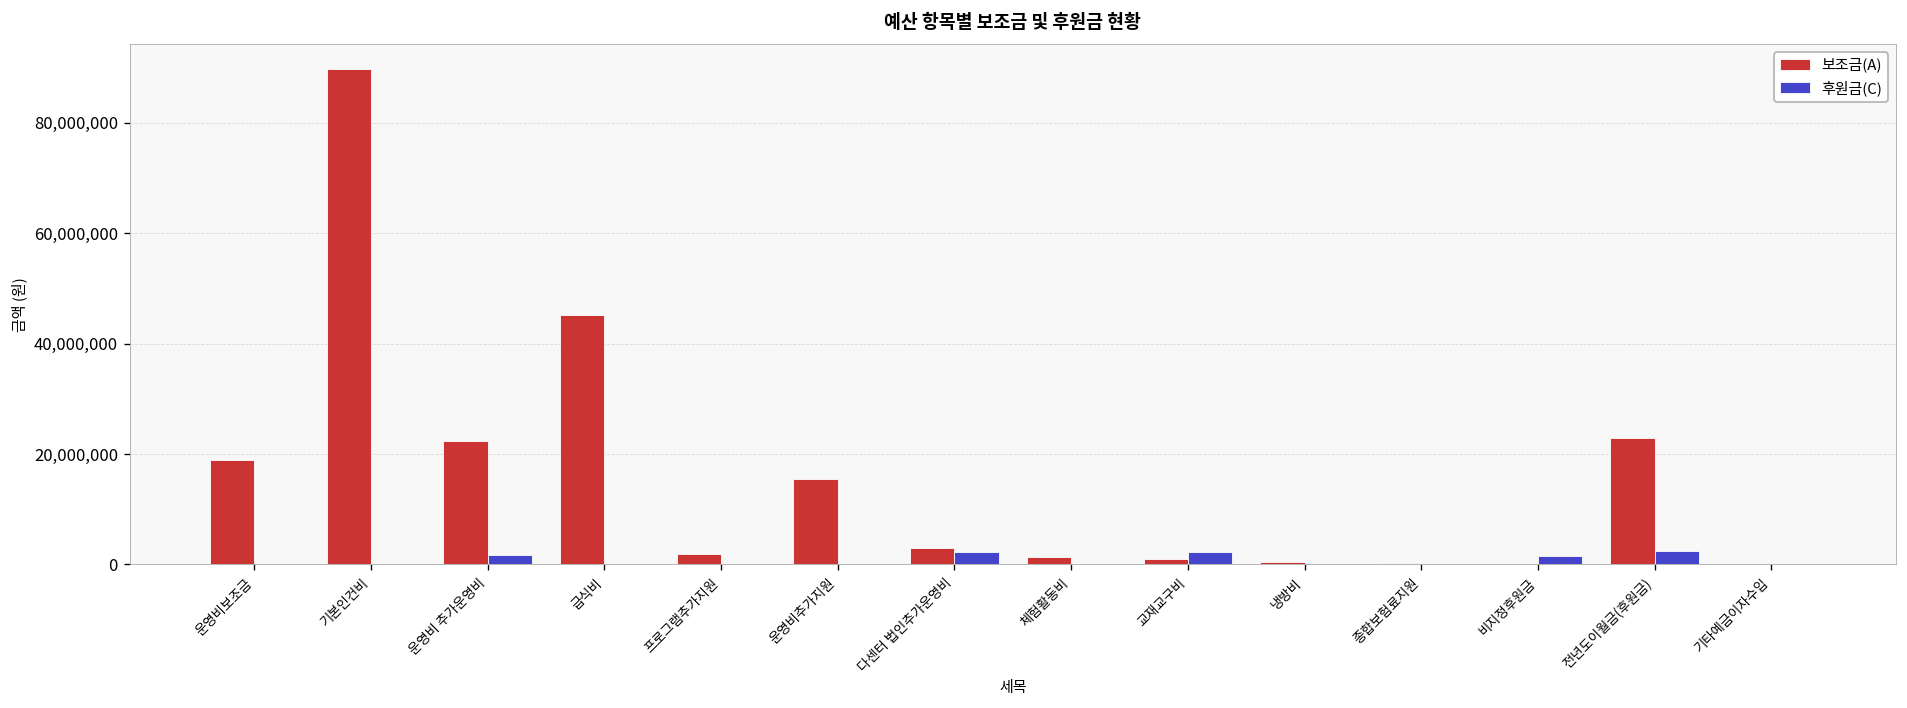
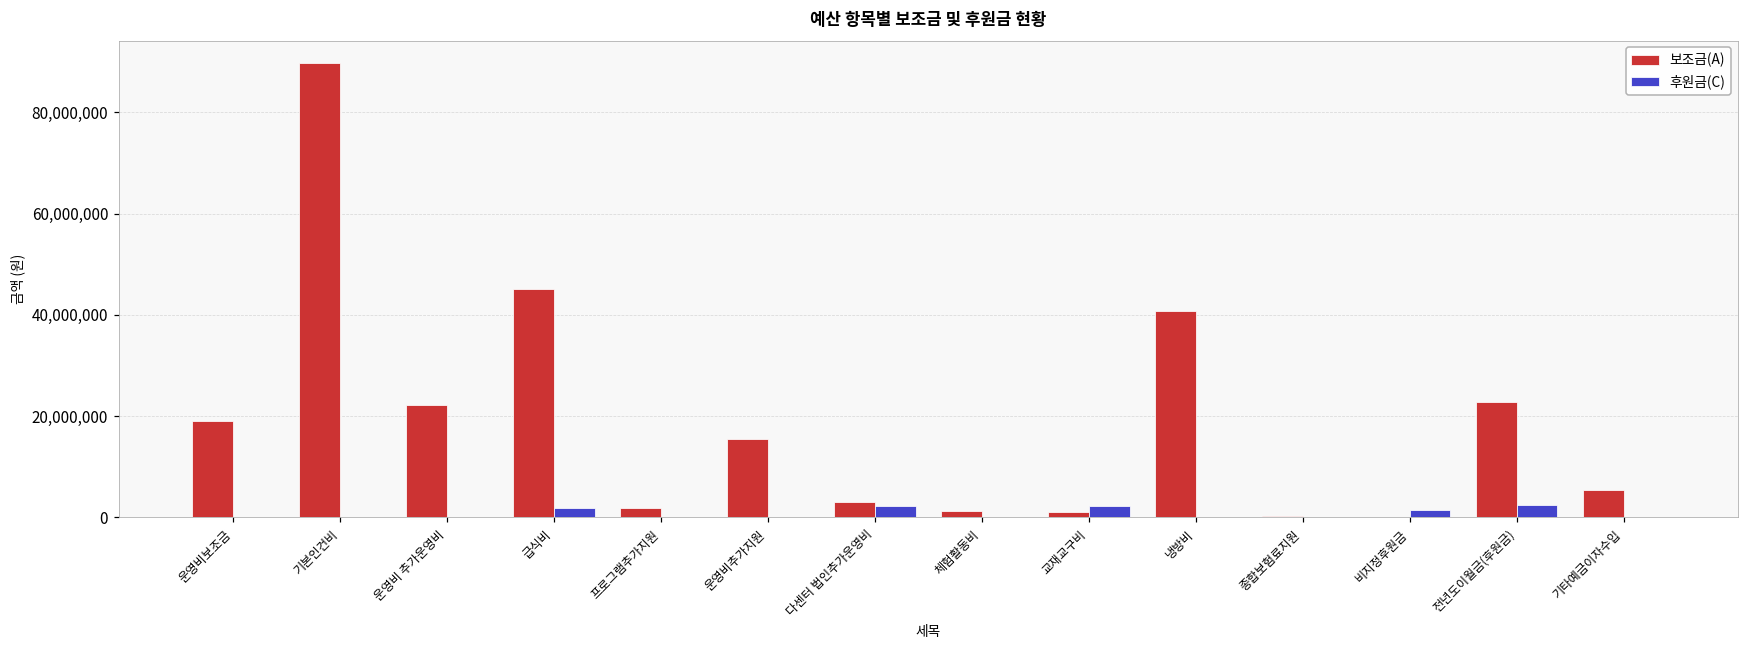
  {
    "보조금(A)": {
      "운영비보조금": "19,000,000",
      "기본인건비": "90,000,000",
      "운영비 추가운영비": "22,000,000",
      "급식비": "45,000,000",
      "프로그램추가지원": "2,000,000",
      "운영비추가지원": "16,000,000",
      "다센터 법인추가운영비": "3,000,000",
      "체험활동비": "1,000,000",
      "교재교구비": "1,000,000",
-     "냉방비": "0",
+     "냉방비": "41,000,000",
      "비지정후원금": "0",
      "전년도이월금(후원금)": "23,000,000",
-     "기타예금이자수입": "0"
+     "기타예금이자수입": "5,000,000"
    },
    "후원금(C)": {
      "운영비보조금": "0",
      "기본인건비": "0",
-     "운영비 추가운영비": "2,000,000",
-     "급식비": "0",
+     "운영비 추가운영비": "0",
+     "급식비": "2,000,000",
      "프로그램추가지원": "0",
      "운영비추가지원": "0",
      "다센터 법인추가운영비": "2,000,000",
      "체험활동비": "0",
      "교재교구비": "2,000,000",
      "냉방비": "0",
      "종합보험료지원": "0",
      "비지정후원금": "2,000,000",
      "전년도이월금(후원금)": "2,000,000"
    }
  }
